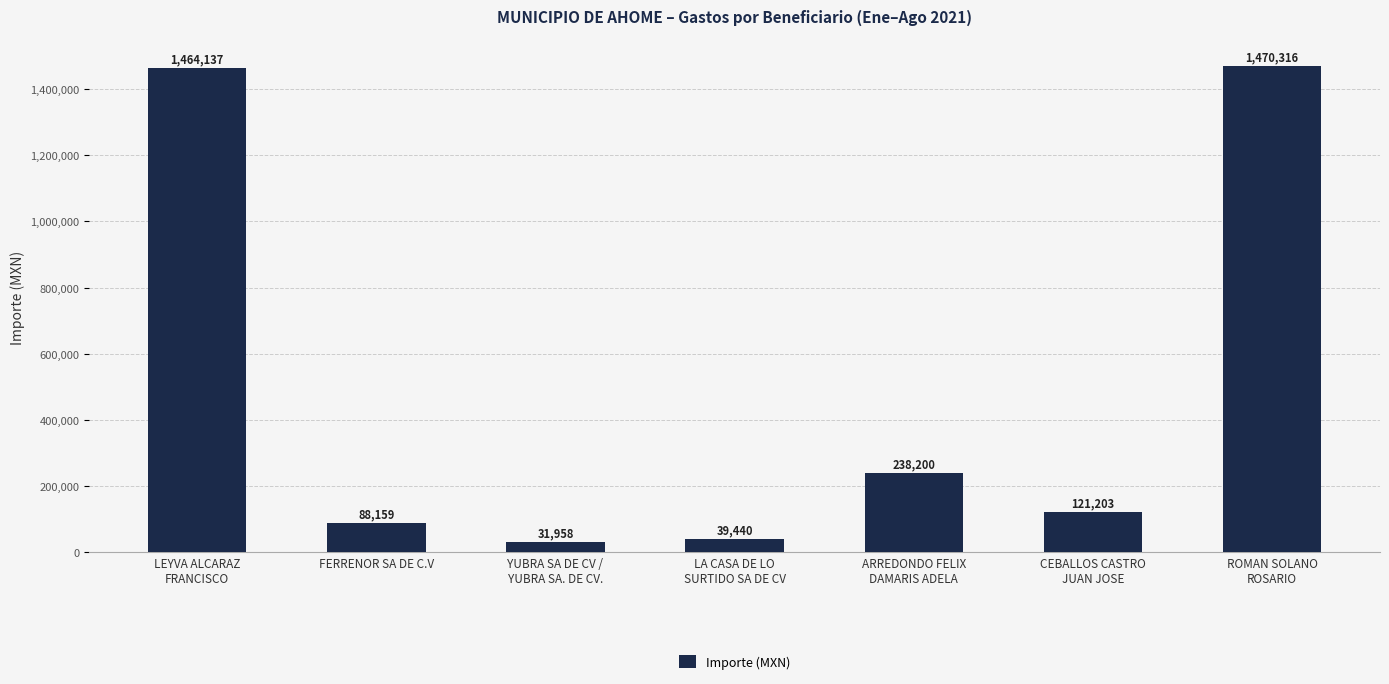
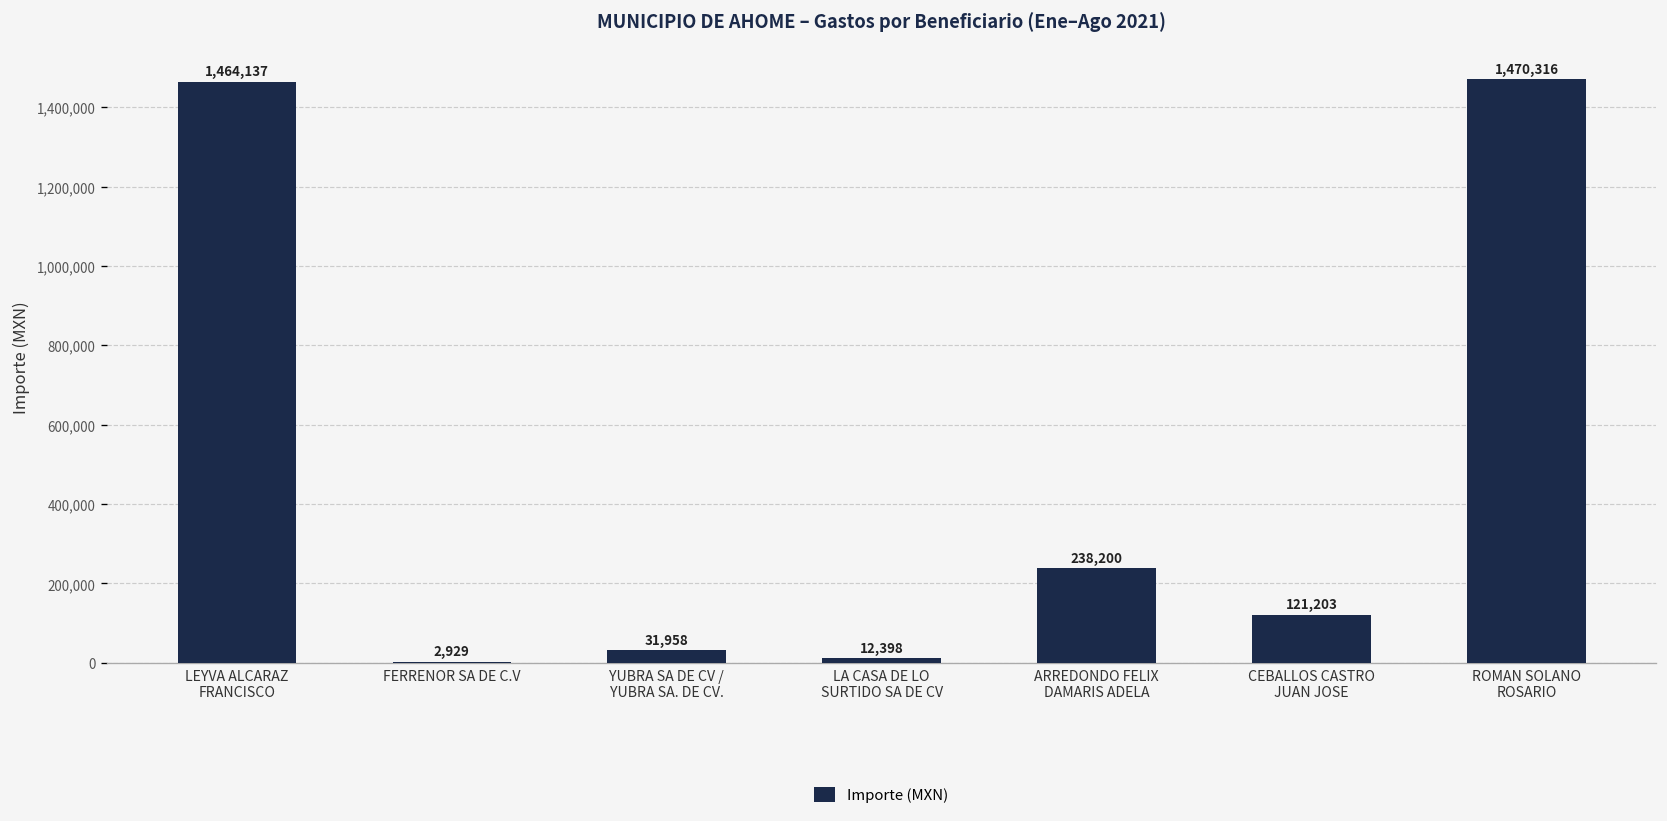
  {
    "LEYVA ALCARAZ FRANCISCO": "1,464,137",
-   "FERRENOR SA DE C.V": "88,159",
+   "FERRENOR SA DE C.V": "2,929",
    "YUBRA SA DE CV / YUBRA SA. DE CV.": "31,958",
-   "LA CASA DE LO SURTIDO SA DE CV": "39,440",
+   "LA CASA DE LO SURTIDO SA DE CV": "12,398",
    "ARREDONDO FELIX DAMARIS ADELA": "238,200",
    "CEBALLOS CASTRO JUAN JOSE": "121,203",
    "ROMAN SOLANO ROSARIO": "1,470,316"
  }
